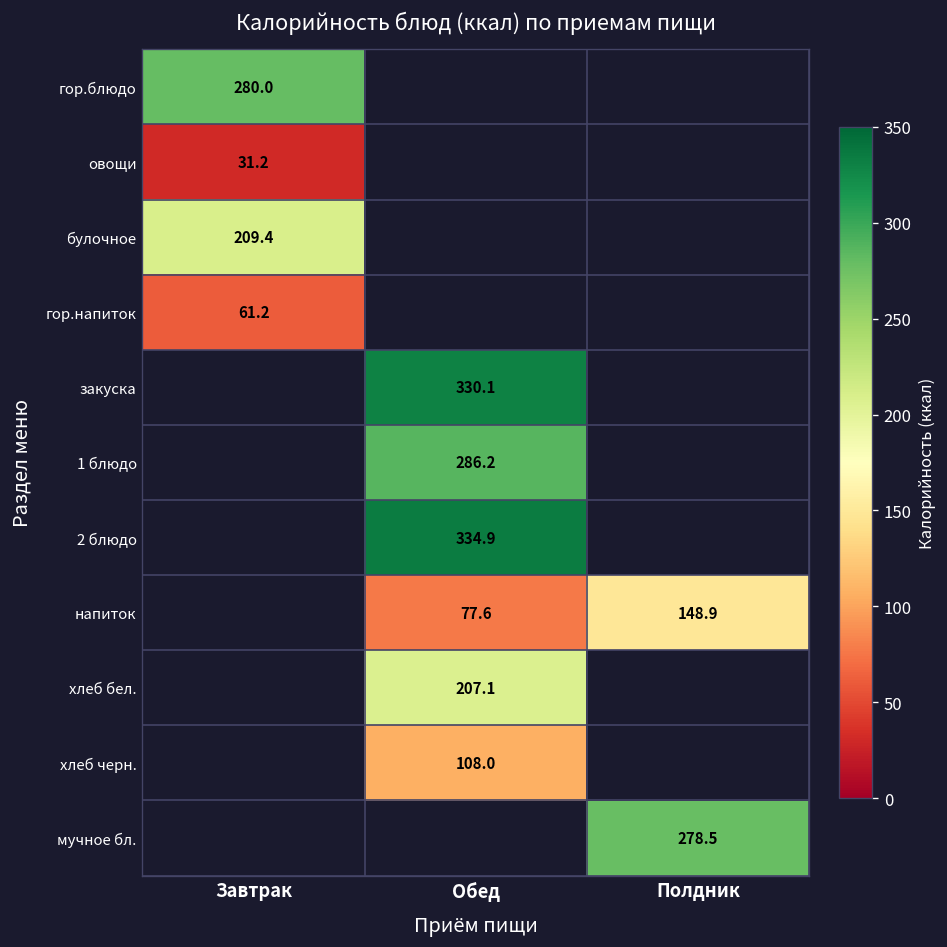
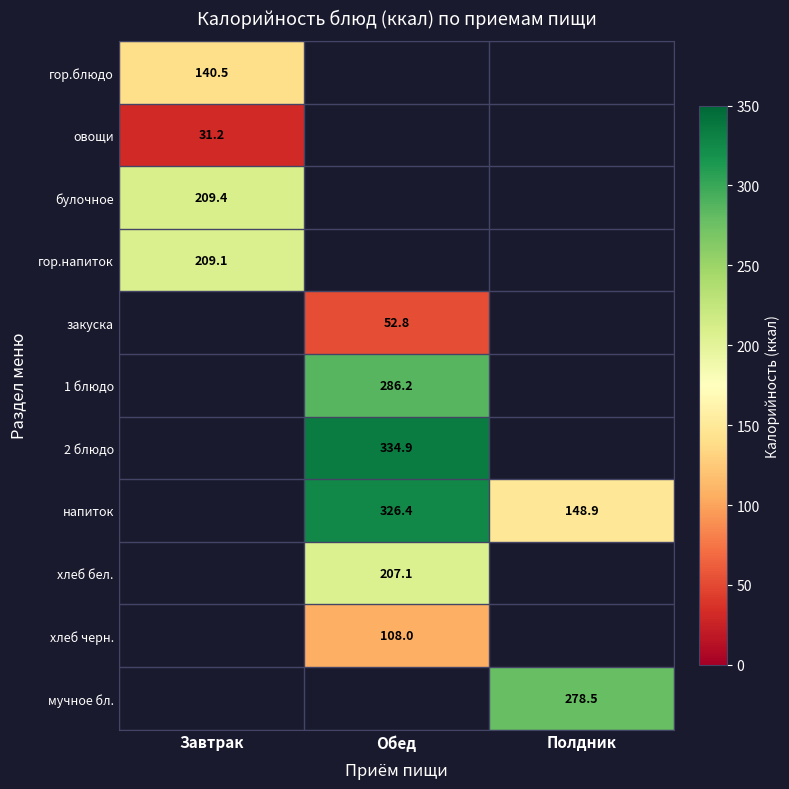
  {
    "гор.блюдо": {
-     "Завтрак": 280.0
+     "Завтрак": 140.5
    },
    "овощи": {
      "Завтрак": 31.2
    },
    "булочное": {
      "Завтрак": 209.4
    },
    "гор.напиток": {
-     "Завтрак": 61.2
+     "Завтрак": 209.1
    },
    "закуска": {
-     "Обед": 330.1
+     "Обед": 52.8
    },
    "1 блюдо": {
      "Обед": 286.2
    },
    "2 блюдо": {
      "Обед": 334.9
    },
    "напиток": {
-     "Обед": 77.6,
+     "Обед": 326.4,
      "Полдник": 148.9
    },
    "хлеб бел.": {
      "Обед": 207.1
    },
    "хлеб черн.": {
      "Обед": 108.0
    },
    "мучное бл.": {
      "Полдник": 278.5
    }
  }
